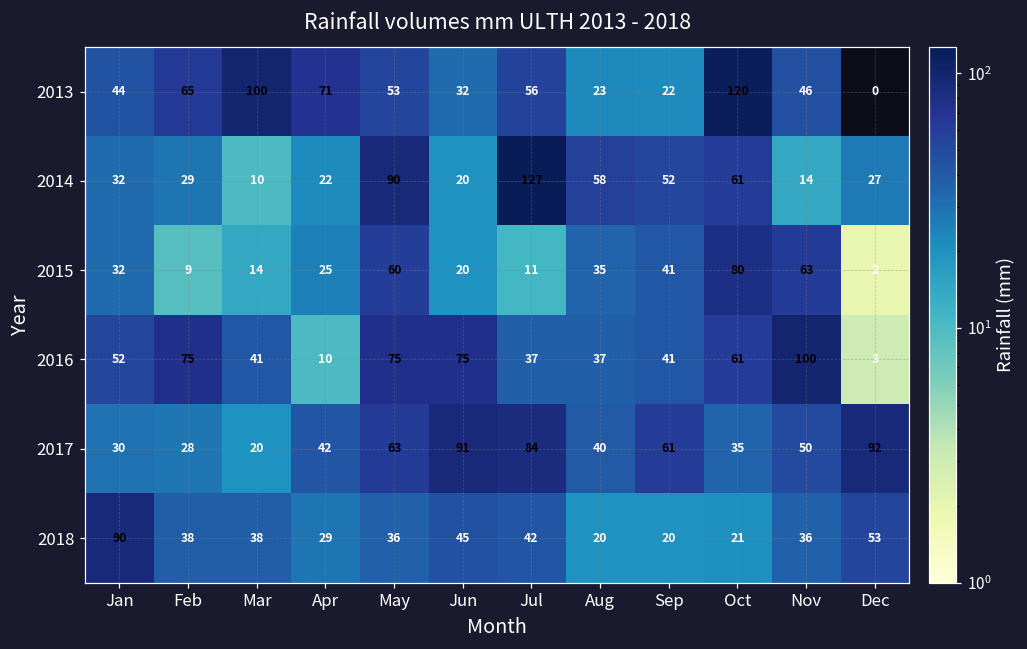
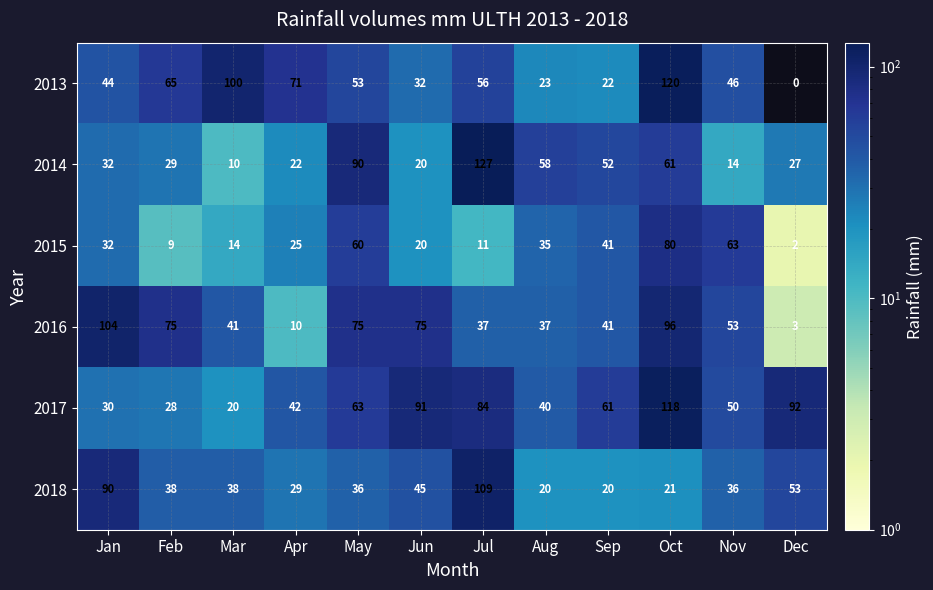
  {
    "2013": {
      "Jan": 44,
      "Feb": 65,
      "Mar": 100,
      "Apr": 71,
      "May": 53,
      "Jun": 32,
      "Jul": 56,
      "Aug": 23,
      "Sep": 22,
      "Oct": 120,
      "Nov": 46,
      "Dec": 0
    },
    "2014": {
      "Jan": 32,
      "Feb": 29,
      "Mar": 10,
      "Apr": 22,
      "May": 90,
      "Jun": 20,
      "Jul": 127,
      "Aug": 58,
      "Sep": 52,
      "Oct": 61,
      "Nov": 14,
      "Dec": 27
    },
    "2015": {
      "Jan": 32,
      "Feb": 9,
      "Mar": 14,
      "Apr": 25,
      "May": 60,
      "Jun": 20,
      "Jul": 11,
      "Aug": 35,
      "Sep": 41,
      "Oct": 80,
      "Nov": 63,
      "Dec": 2
    },
    "2016": {
-     "Jan": 52,
+     "Jan": 104,
      "Feb": 75,
      "Mar": 41,
      "Apr": 10,
      "May": 75,
      "Jun": 75,
      "Jul": 37,
      "Aug": 37,
      "Sep": 41,
-     "Oct": 61,
-     "Nov": 100,
+     "Oct": 96,
+     "Nov": 53,
      "Dec": 3
    },
    "2017": {
      "Jan": 30,
      "Feb": 28,
      "Mar": 20,
      "Apr": 42,
      "May": 63,
      "Jun": 91,
      "Jul": 84,
      "Aug": 40,
      "Sep": 61,
-     "Oct": 35,
+     "Oct": 118,
      "Nov": 50,
      "Dec": 92
    },
    "2018": {
      "Jan": 90,
      "Feb": 38,
      "Mar": 38,
      "Apr": 29,
      "May": 36,
      "Jun": 45,
-     "Jul": 42,
+     "Jul": 109,
      "Aug": 20,
      "Sep": 20,
      "Oct": 21,
      "Nov": 36,
      "Dec": 53
    }
  }
